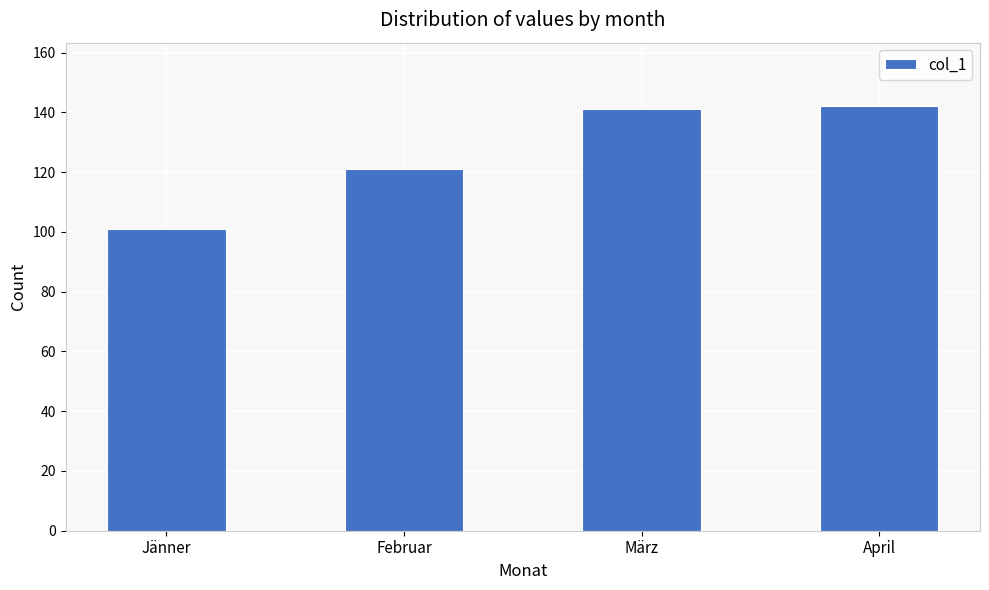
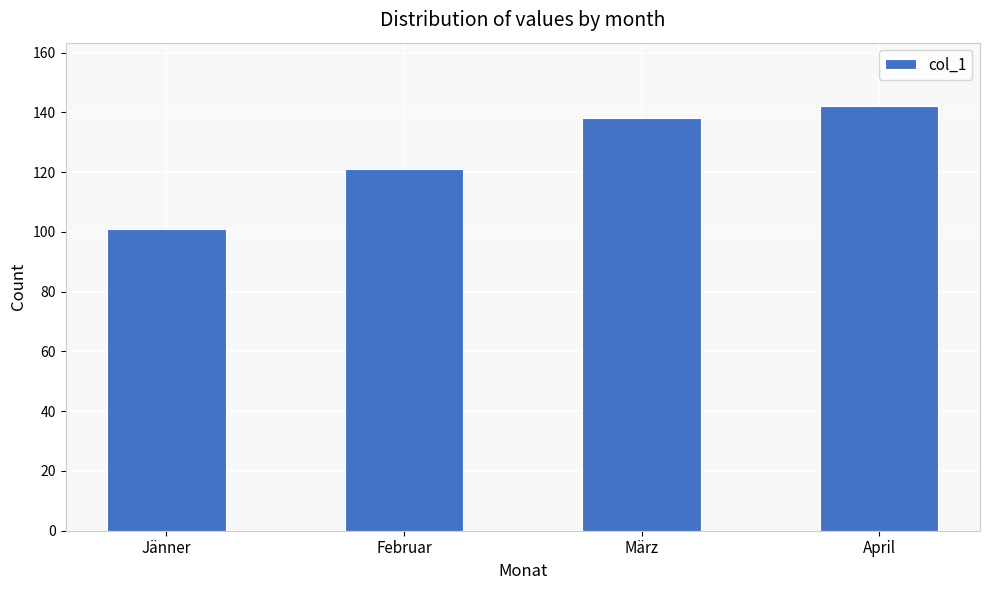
  {
    "Jänner": 101,
    "Februar": 121,
-   "März": 141,
+   "März": 138,
    "April": 142
  }
